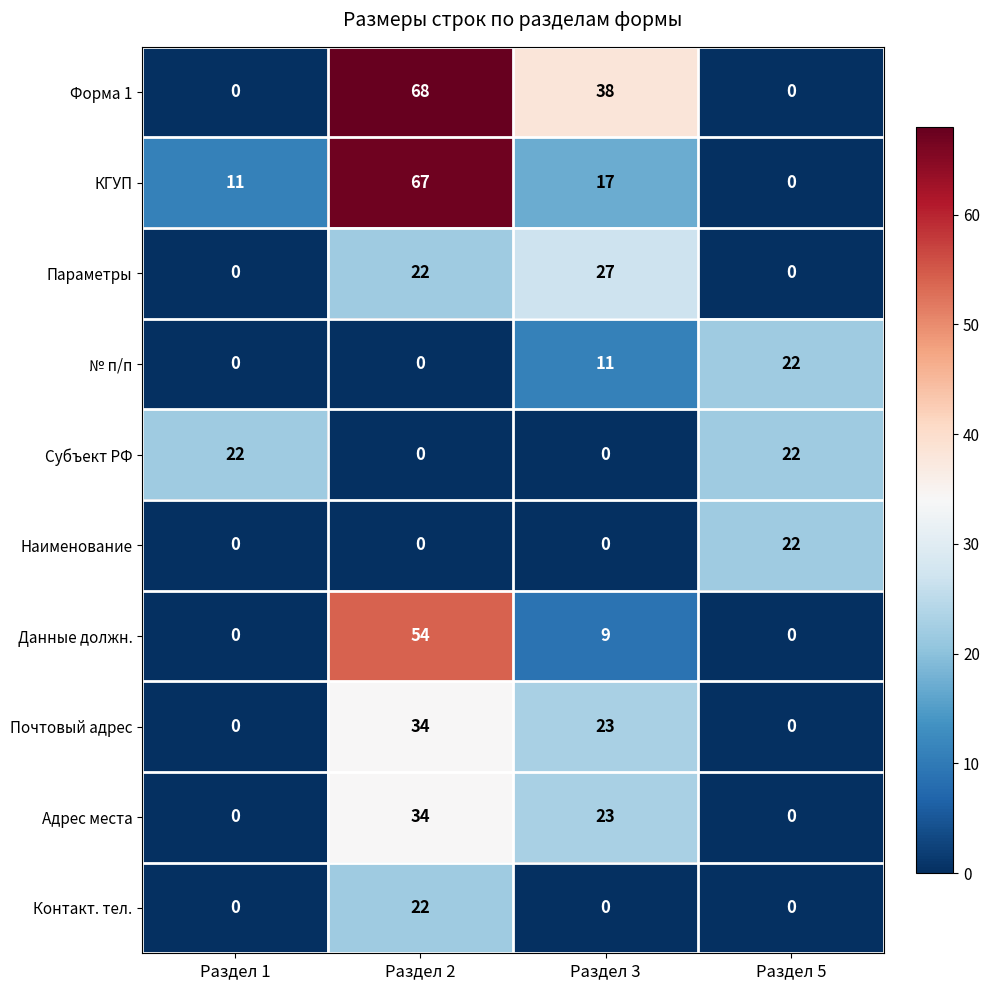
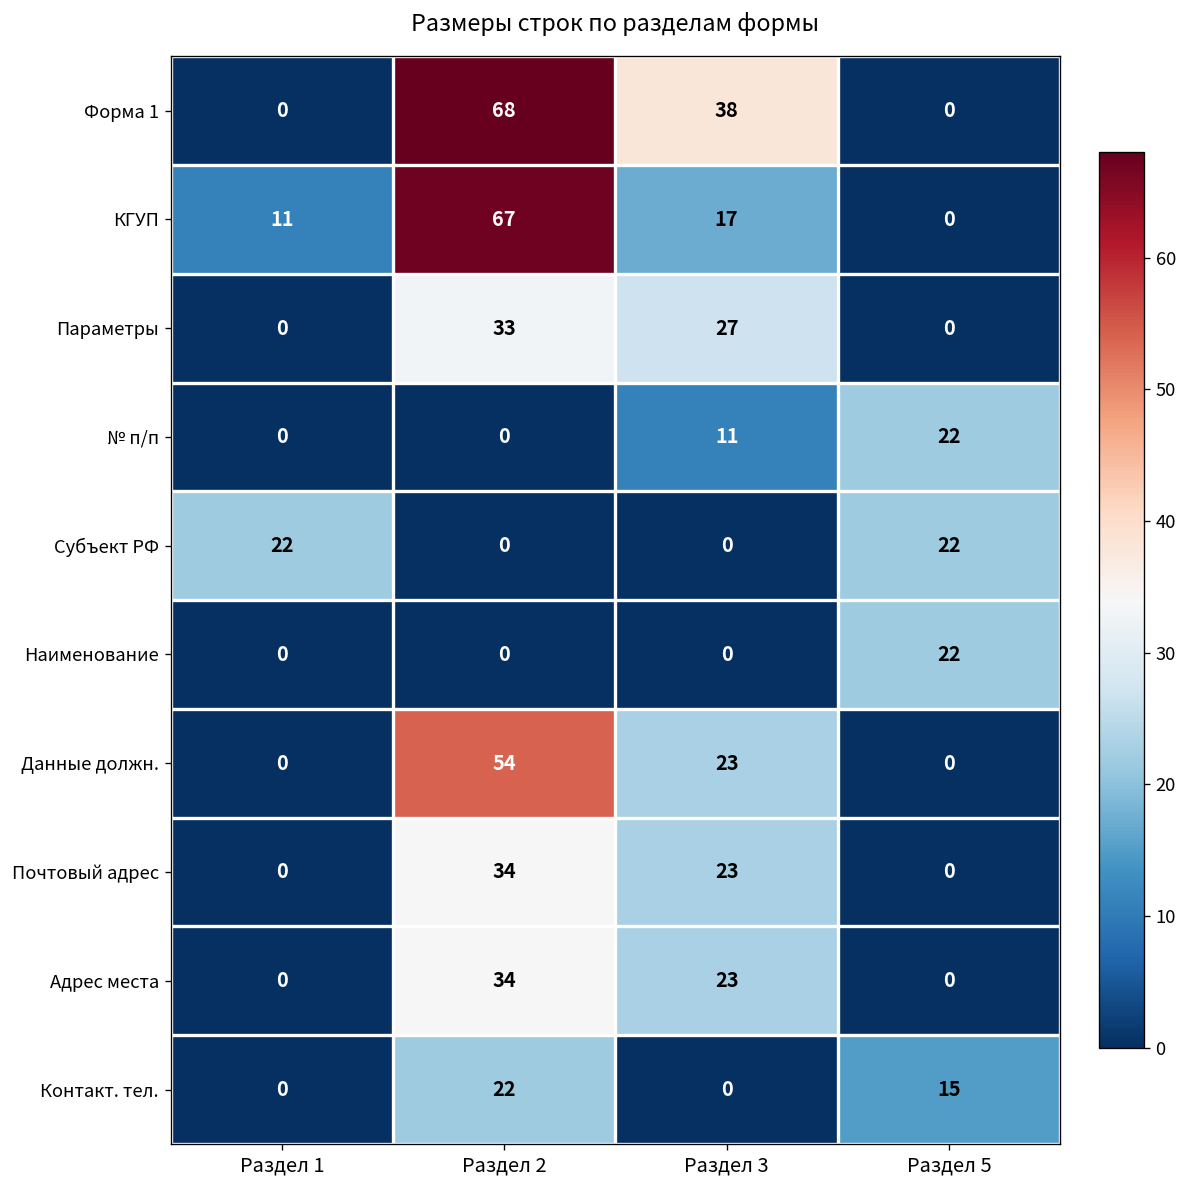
  {
    "Форма 1": {
      "Раздел 1": 0,
      "Раздел 2": 68,
      "Раздел 3": 38,
      "Раздел 5": 0
    },
    "КГУП": {
      "Раздел 1": 11,
      "Раздел 2": 67,
      "Раздел 3": 17,
      "Раздел 5": 0
    },
    "Параметры": {
      "Раздел 1": 0,
-     "Раздел 2": 22,
+     "Раздел 2": 33,
      "Раздел 3": 27,
      "Раздел 5": 0
    },
    "№ п/п": {
      "Раздел 1": 0,
      "Раздел 2": 0,
      "Раздел 3": 11,
      "Раздел 5": 22
    },
    "Субъект РФ": {
      "Раздел 1": 22,
      "Раздел 2": 0,
      "Раздел 3": 0,
      "Раздел 5": 22
    },
    "Наименование": {
      "Раздел 1": 0,
      "Раздел 2": 0,
      "Раздел 3": 0,
      "Раздел 5": 22
    },
    "Данные должн.": {
      "Раздел 1": 0,
      "Раздел 2": 54,
-     "Раздел 3": 9,
+     "Раздел 3": 23,
      "Раздел 5": 0
    },
    "Почтовый адрес": {
      "Раздел 1": 0,
      "Раздел 2": 34,
      "Раздел 3": 23,
      "Раздел 5": 0
    },
    "Адрес места": {
      "Раздел 1": 0,
      "Раздел 2": 34,
      "Раздел 3": 23,
      "Раздел 5": 0
    },
    "Контакт. тел.": {
      "Раздел 1": 0,
      "Раздел 2": 22,
      "Раздел 3": 0,
-     "Раздел 5": 0
+     "Раздел 5": 15
    }
  }
